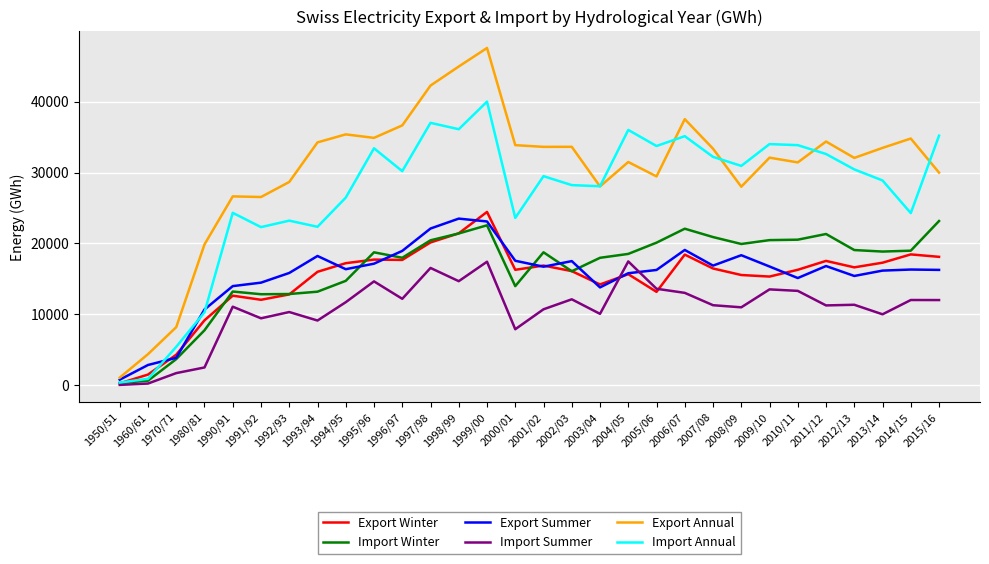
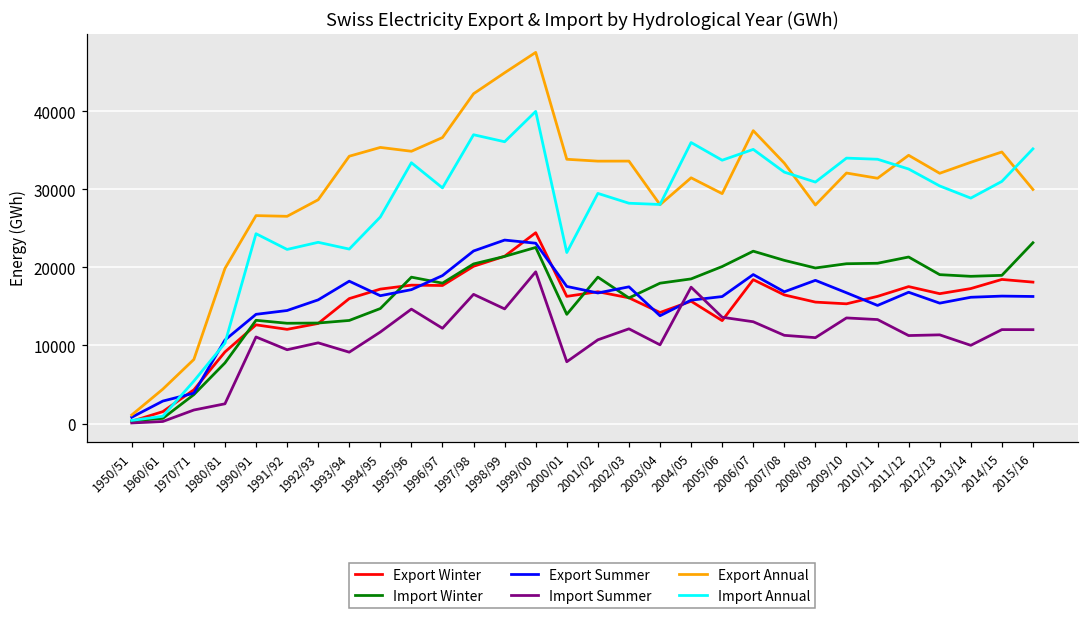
  {
    "Export Winter": {
      "1960/61": 2000,
      "1970/71": 4000,
      "1980/81": 9000,
      "1990/91": 13000,
      "1991/92": 12000,
      "1993/94": 16000,
      "1994/95": 17000,
      "1995/96": 18000,
      "1999/00": 24000,
      "2000/01": 16000,
      "2003/04": 14000,
      "2005/06": 13000,
      "2006/07": 18000,
      "2007/08": 16000,
      "2008/09": 16000,
      "2009/10": 15000,
      "2010/11": 16000,
      "2011/12": 18000,
      "2012/13": 17000,
      "2013/14": 17000,
      "2014/15": 18000,
      "2015/16": 18000
    },
    "Import Winter": {
      "1980/81": 8000,
      "1990/91": 13000,
      "1991/92": 13000,
      "1993/94": 13000,
      "1994/95": 15000,
      "1995/96": 19000,
      "1999/00": 23000,
      "2000/01": 14000,
      "2001/02": 19000,
      "2003/04": 18000,
      "2004/05": 19000,
      "2005/06": 20000,
      "2006/07": 22000,
      "2007/08": 21000,
      "2008/09": 20000,
      "2009/10": 20000,
      "2010/11": 21000,
      "2011/12": 21000,
      "2012/13": 19000,
      "2013/14": 19000,
      "2014/15": 19000,
      "2015/16": 23000
    },
    "Export Summer": {
      "1960/61": 3000,
      "1980/81": 11000,
      "1990/91": 14000,
      "1991/92": 14000,
      "1992/93": 16000,
      "1993/94": 18000,
      "1994/95": 16000,
      "1995/96": 17000,
      "1996/97": 19000,
      "1997/98": 22000,
      "1998/99": 24000,
      "1999/00": 23000,
      "2000/01": 18000,
      "2002/03": 18000,
      "2003/04": 14000,
      "2005/06": 16000,
      "2006/07": 19000,
      "2007/08": 17000,
      "2008/09": 18000,
      "2009/10": 17000,
      "2010/11": 15000,
      "2011/12": 17000,
      "2012/13": 15000,
      "2013/14": 16000,
      "2014/15": 16000,
      "2015/16": 16000
    },
    "Import Summer": {
      "1960/61": 0,
      "1970/71": 2000,
      "1980/81": 3000,
      "1990/91": 11000,
      "1991/92": 9000,
      "1992/93": 10000,
      "1993/94": 9000,
      "1994/95": 12000,
      "1995/96": 15000,
      "1996/97": 12000,
      "1997/98": 17000,
      "1998/99": 15000,
-     "1999/00": 17000,
+     "1999/00": 19000,
      "2000/01": 8000,
      "2001/02": 11000,
      "2002/03": 12000,
      "2003/04": 10000,
      "2004/05": 17000,
      "2005/06": 14000,
      "2006/07": 13000,
      "2007/08": 11000,
      "2008/09": 11000,
      "2009/10": 14000,
      "2010/11": 13000,
      "2011/12": 11000,
      "2012/13": 11000,
      "2013/14": 10000,
      "2014/15": 12000,
      "2015/16": 12000
    },
    "Export Annual": {
      "1960/61": 4000,
      "1970/71": 8000,
      "1980/81": 20000,
      "1990/91": 27000,
      "1991/92": 27000,
      "1992/93": 29000,
      "1993/94": 34000,
      "1994/95": 35000,
      "1995/96": 35000,
      "1996/97": 37000,
      "1997/98": 42000,
      "1998/99": 45000,
      "1999/00": 48000,
      "2000/01": 34000,
      "2001/02": 34000,
      "2002/03": 34000,
      "2004/05": 31000,
      "2005/06": 29000,
      "2006/07": 38000,
      "2007/08": 33000,
      "2008/09": 28000,
      "2009/10": 32000,
      "2010/11": 31000,
      "2011/12": 34000,
      "2012/13": 32000,
      "2013/14": 33000,
      "2014/15": 35000,
      "2015/16": 30000
    },
    "Import Annual": {
      "1970/71": 5000,
      "1980/81": 10000,
      "1990/91": 24000,
      "1991/92": 22000,
      "1992/93": 23000,
      "1993/94": 22000,
      "1994/95": 26000,
      "1995/96": 33000,
      "1996/97": 30000,
      "1997/98": 37000,
      "1998/99": 36000,
      "1999/00": 40000,
-     "2000/01": 24000,
+     "2000/01": 22000,
      "2001/02": 29000,
      "2002/03": 28000,
      "2004/05": 36000,
      "2005/06": 34000,
      "2006/07": 35000,
      "2007/08": 32000,
      "2008/09": 31000,
      "2009/10": 34000,
      "2010/11": 34000,
      "2011/12": 33000,
      "2012/13": 30000,
      "2013/14": 29000,
-     "2014/15": 24000,
+     "2014/15": 31000,
      "2015/16": 35000
    }
  }
